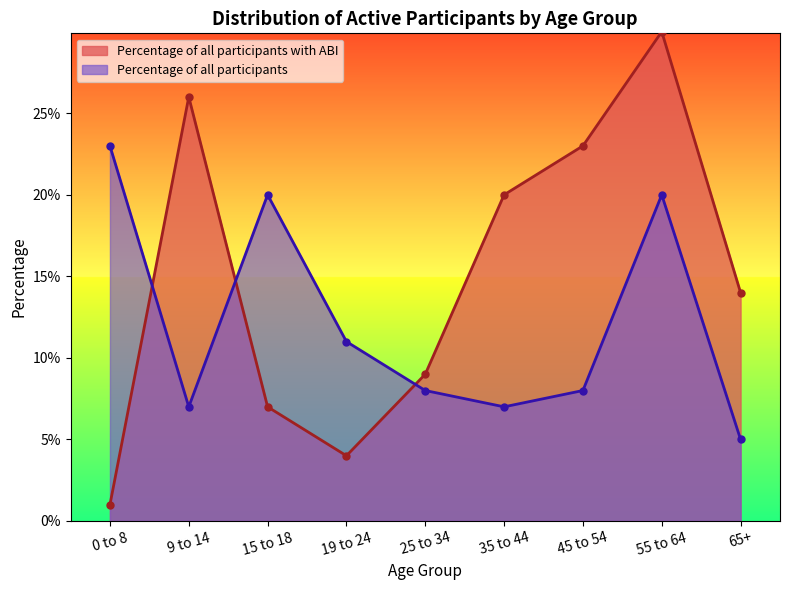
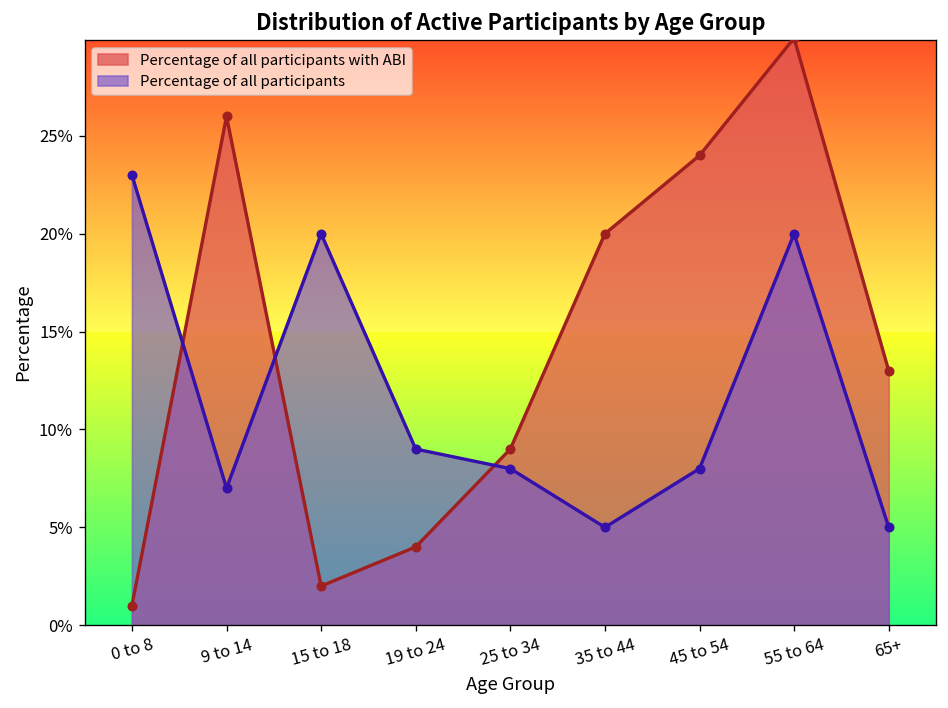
  {
    "Percentage of all participants with ABI": {
      "0 to 8": "1.0%",
      "9 to 14": "26.0%",
-     "15 to 18": "7.0%",
+     "15 to 18": "2.0%",
      "19 to 24": "4.0%",
      "25 to 34": "9.0%",
      "35 to 44": "20.0%",
-     "45 to 54": "23.0%",
+     "45 to 54": "24.0%",
      "55 to 64": "30.0%",
-     "65+": "14.0%"
+     "65+": "13.0%"
    },
    "Percentage of all participants": {
      "0 to 8": "23.0%",
      "9 to 14": "7.0%",
      "15 to 18": "20.0%",
-     "19 to 24": "11.0%",
+     "19 to 24": "9.0%",
      "25 to 34": "8.0%",
-     "35 to 44": "7.0%",
+     "35 to 44": "5.0%",
      "45 to 54": "8.0%",
      "55 to 64": "20.0%",
      "65+": "5.0%"
    }
  }
